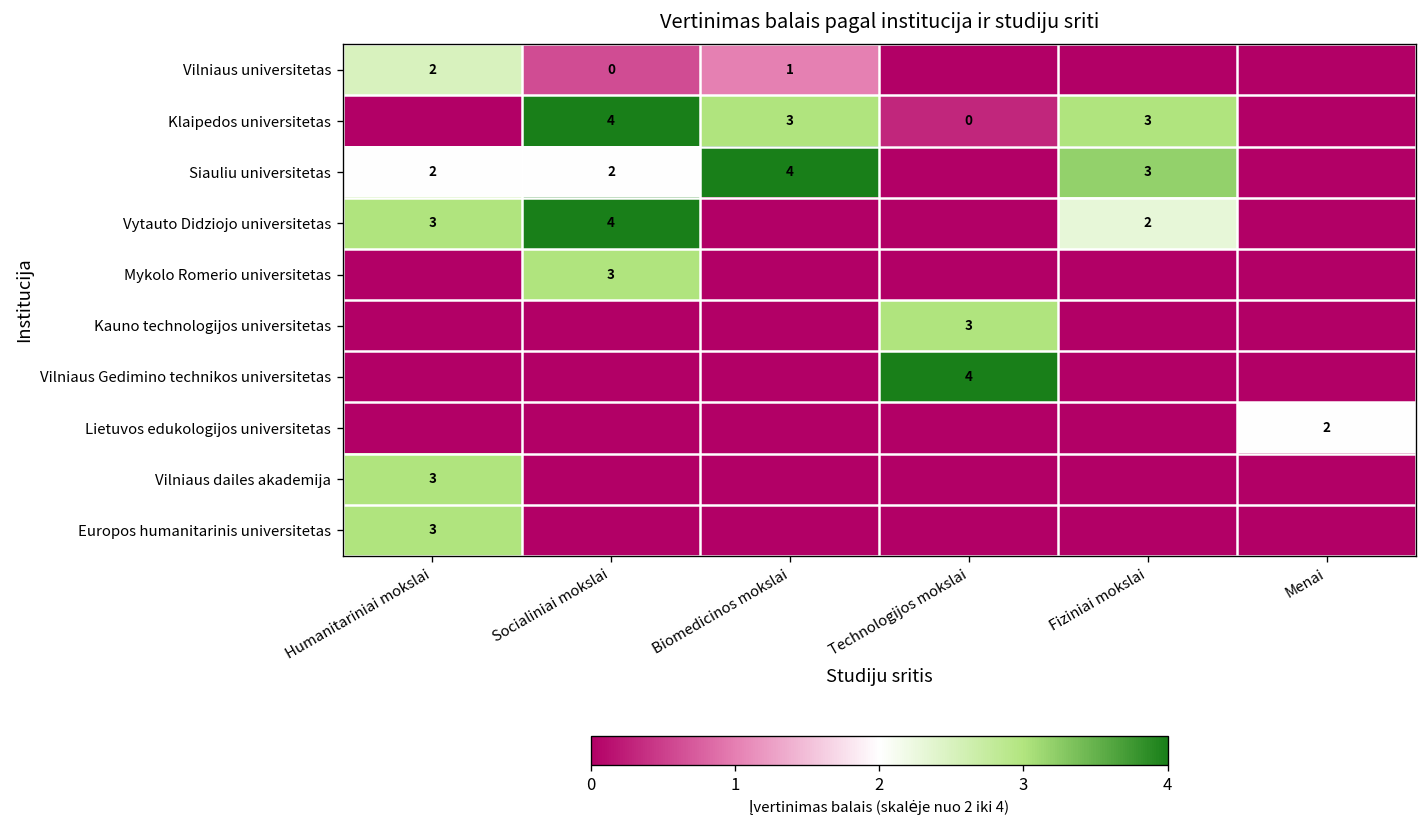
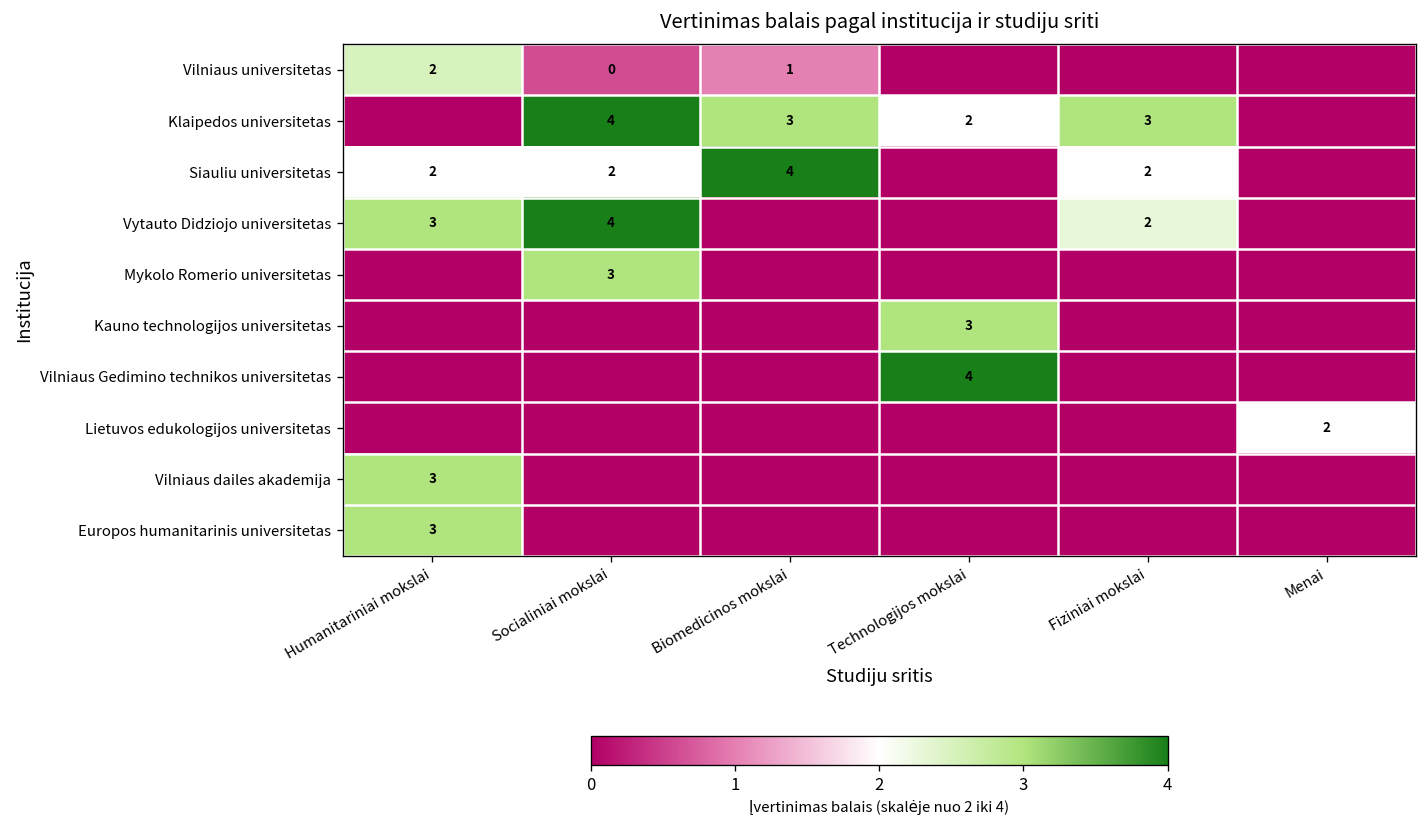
  {
    "Vilniaus universitetas": {
      "Humanitariniai mokslai": 2,
      "Socialiniai mokslai": 0,
      "Biomedicinos mokslai": 1
    },
    "Klaipedos universitetas": {
      "Socialiniai mokslai": 4,
      "Biomedicinos mokslai": 3,
-     "Technologijos mokslai": 0,
+     "Technologijos mokslai": 2,
      "Fiziniai mokslai": 3
    },
    "Siauliu universitetas": {
      "Humanitariniai mokslai": 2,
      "Socialiniai mokslai": 2,
      "Biomedicinos mokslai": 4,
-     "Fiziniai mokslai": 3
+     "Fiziniai mokslai": 2
    },
    "Vytauto Didziojo universitetas": {
      "Humanitariniai mokslai": 3,
      "Socialiniai mokslai": 4,
      "Fiziniai mokslai": 2
    },
    "Mykolo Romerio universitetas": {
      "Socialiniai mokslai": 3
    },
    "Kauno technologijos universitetas": {
      "Technologijos mokslai": 3
    },
    "Vilniaus Gedimino technikos universitetas": {
      "Technologijos mokslai": 4
    },
    "Lietuvos edukologijos universitetas": {
      "Menai": 2
    },
    "Vilniaus dailes akademija": {
      "Humanitariniai mokslai": 3
    },
    "Europos humanitarinis universitetas": {
      "Humanitariniai mokslai": 3
    }
  }
